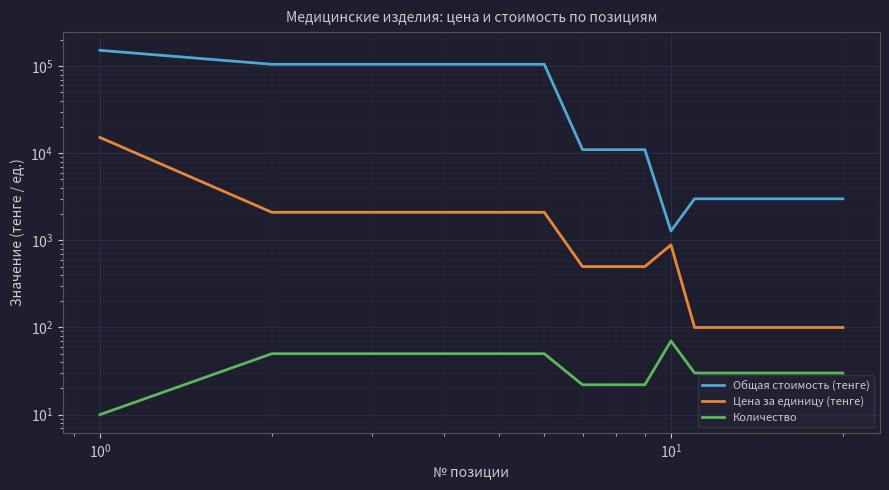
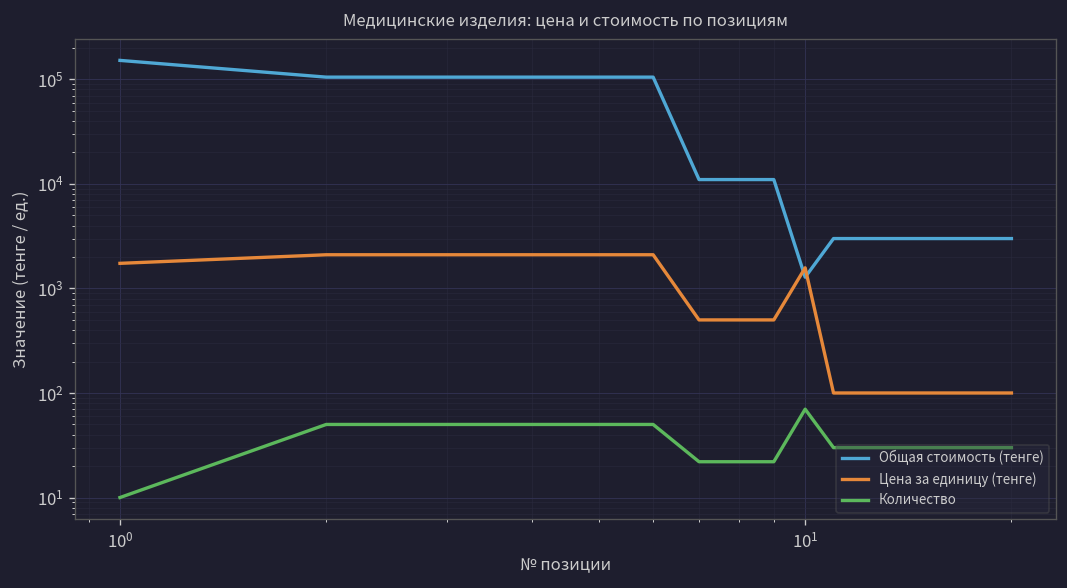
  {
    "Общая стоимость (тенге)": {
      "10^0": 150000,
      "10^1": 1300
    },
    "Цена за единицу (тенге)": {
-     "10^0": 15000,
-     "10^1": 900
+     "10^0": 1700,
+     "10^1": 1600
    },
    "Количество": {
      "10^0": 10,
      "10^1": 70
    }
  }
